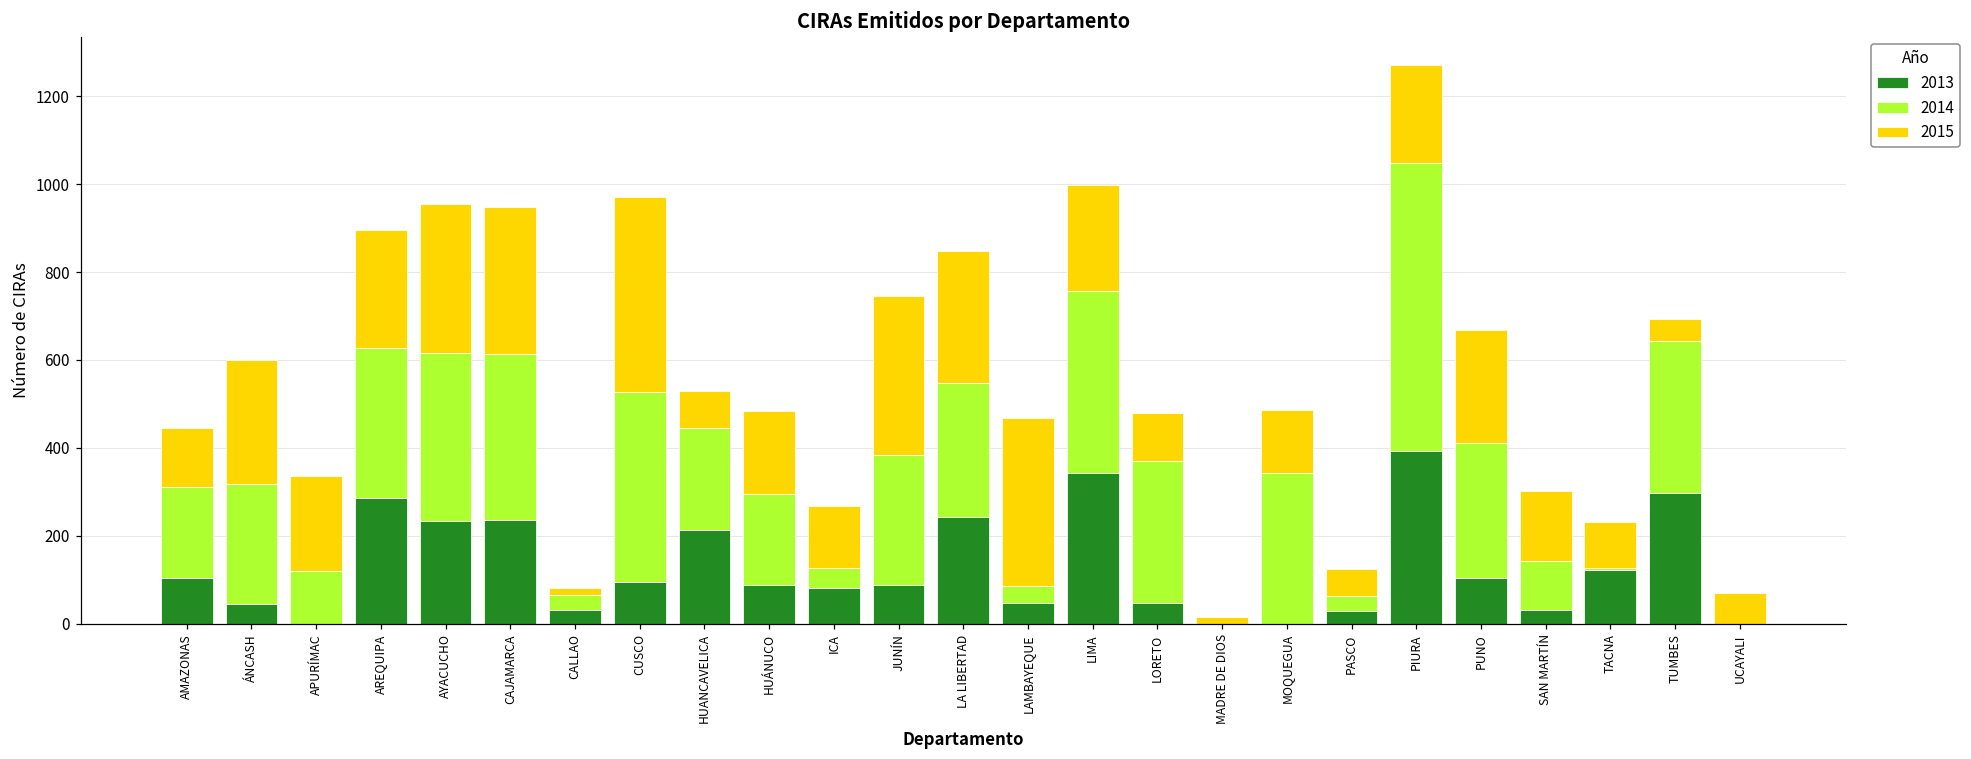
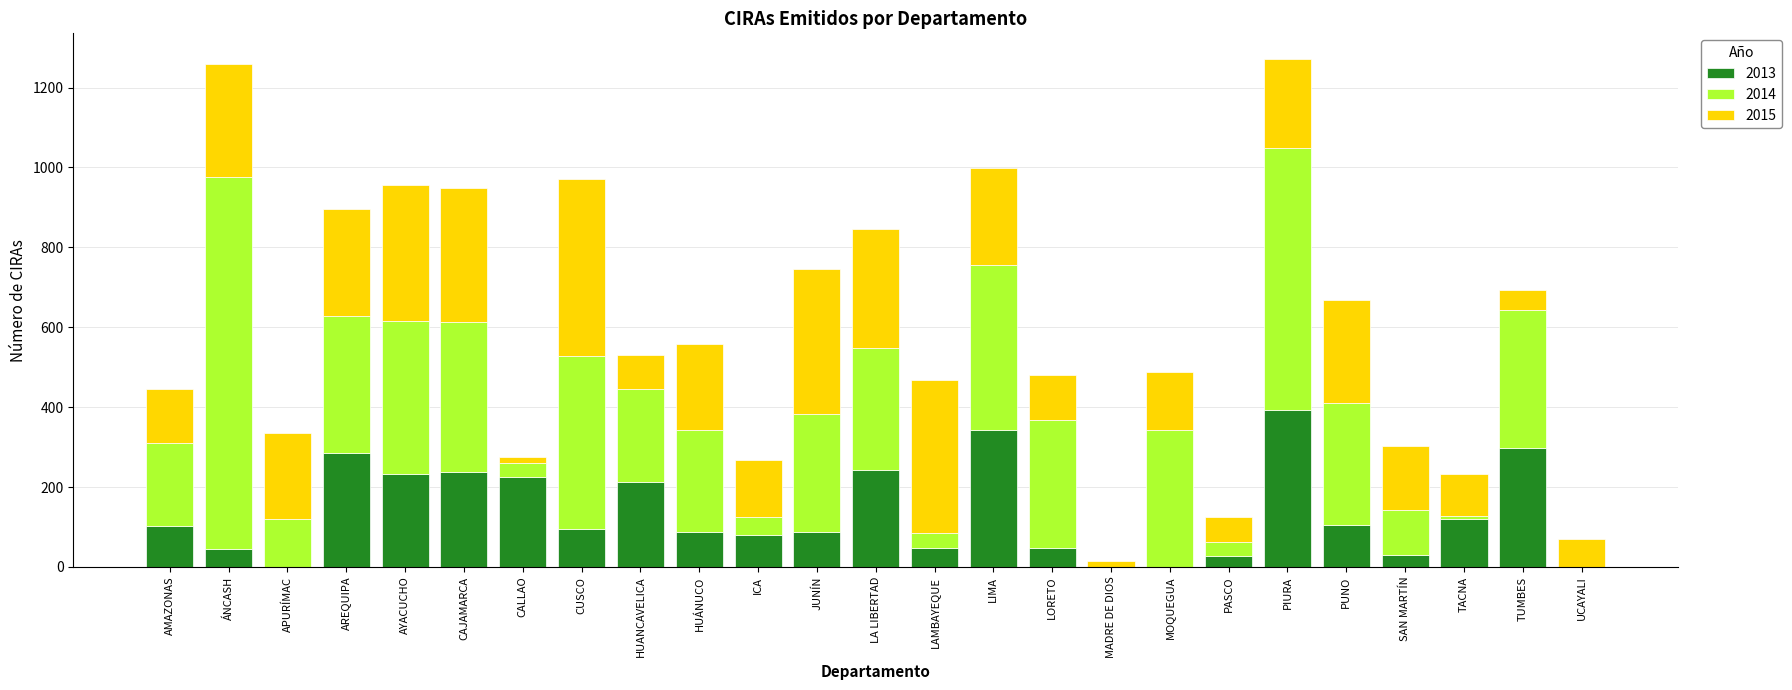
  {
    "2013": {
      "AMAZONAS": 100,
      "ÁNCASH": 40,
      "APURÍMAC": 0,
      "AREQUIPA": 290,
      "AYACUCHO": 230,
      "CAJAMARCA": 240,
-     "CALLAO": 30,
+     "CALLAO": 230,
      "CUSCO": 90,
      "HUANCAVELICA": 210,
      "HUÁNUCO": 90,
      "ICA": 80,
      "JUNÍN": 90,
      "LA LIBERTAD": 240,
      "LAMBAYEQUE": 50,
      "LIMA": 340,
      "LORETO": 50,
      "MADRE DE DIOS": 0,
      "MOQUEGUA": 0,
      "PASCO": 30,
      "PIURA": 390,
      "PUNO": 100,
      "SAN MARTÍN": 30,
      "TACNA": 120,
      "TUMBES": 300,
      "UCAYALI": 0
    },
    "2014": {
      "AMAZONAS": 210,
-     "ÁNCASH": 270,
+     "ÁNCASH": 930,
      "APURÍMAC": 120,
      "AREQUIPA": 340,
      "AYACUCHO": 380,
      "CAJAMARCA": 380,
      "CALLAO": 30,
      "CUSCO": 430,
      "HUANCAVELICA": 230,
-     "HUÁNUCO": 210,
+     "HUÁNUCO": 250,
      "ICA": 50,
      "JUNÍN": 300,
      "LA LIBERTAD": 310,
      "LAMBAYEQUE": 40,
      "LIMA": 410,
      "LORETO": 320,
      "MADRE DE DIOS": 0,
      "MOQUEGUA": 340,
      "PASCO": 40,
      "PIURA": 650,
      "PUNO": 310,
      "SAN MARTÍN": 110,
      "TUMBES": 350,
      "UCAYALI": 0
    },
    "2015": {
      "AMAZONAS": 140,
      "ÁNCASH": 280,
      "APURÍMAC": 220,
      "AREQUIPA": 270,
      "AYACUCHO": 340,
      "CAJAMARCA": 340,
      "CALLAO": 20,
      "CUSCO": 440,
      "HUANCAVELICA": 80,
-     "HUÁNUCO": 190,
+     "HUÁNUCO": 220,
      "ICA": 140,
      "JUNÍN": 360,
      "LA LIBERTAD": 300,
      "LAMBAYEQUE": 380,
      "LIMA": 240,
      "LORETO": 110,
      "MADRE DE DIOS": 20,
      "MOQUEGUA": 140,
      "PASCO": 60,
      "PIURA": 220,
      "PUNO": 260,
      "SAN MARTÍN": 160,
      "TACNA": 110,
      "TUMBES": 50,
      "UCAYALI": 70
    }
  }
